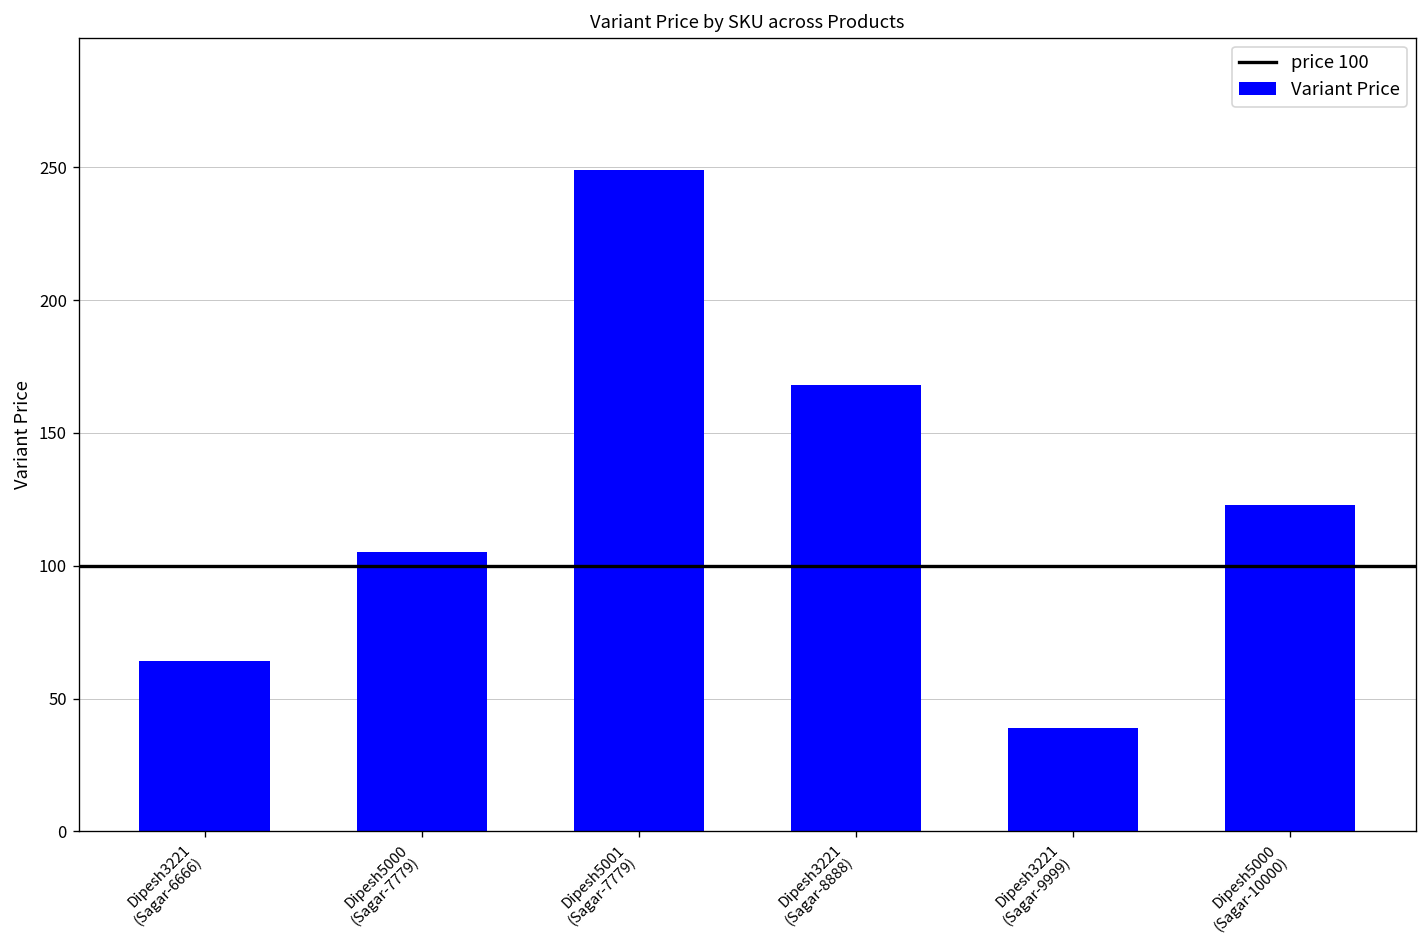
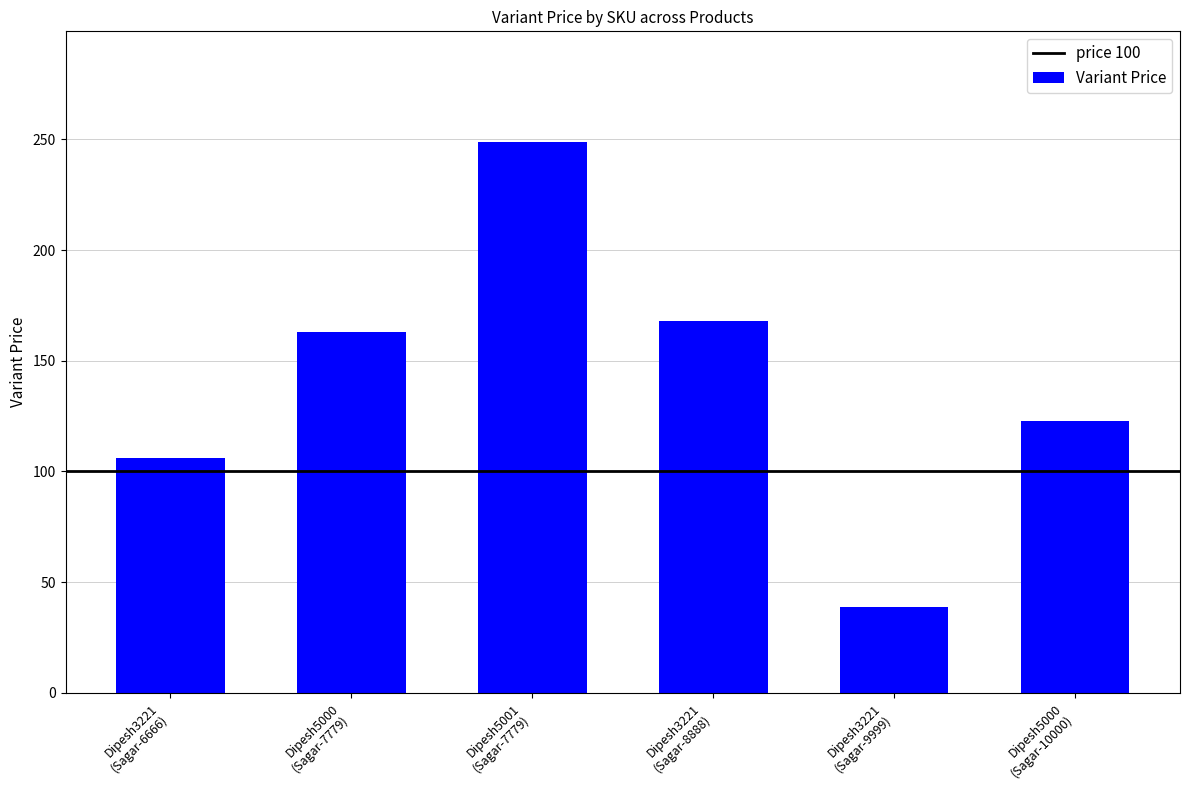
  {
-   "Dipesh3221 (Sagar-6666)": 64,
-   "Dipesh5000 (Sagar-7779)": 105,
+   "Dipesh3221 (Sagar-6666)": 106,
+   "Dipesh5000 (Sagar-7779)": 163,
    "Dipesh5001 (Sagar-7779)": 249,
    "Dipesh3221 (Sagar-8888)": 168,
    "Dipesh3221 (Sagar-9999)": 39,
    "Dipesh5000 (Sagar-10000)": 123
  }
